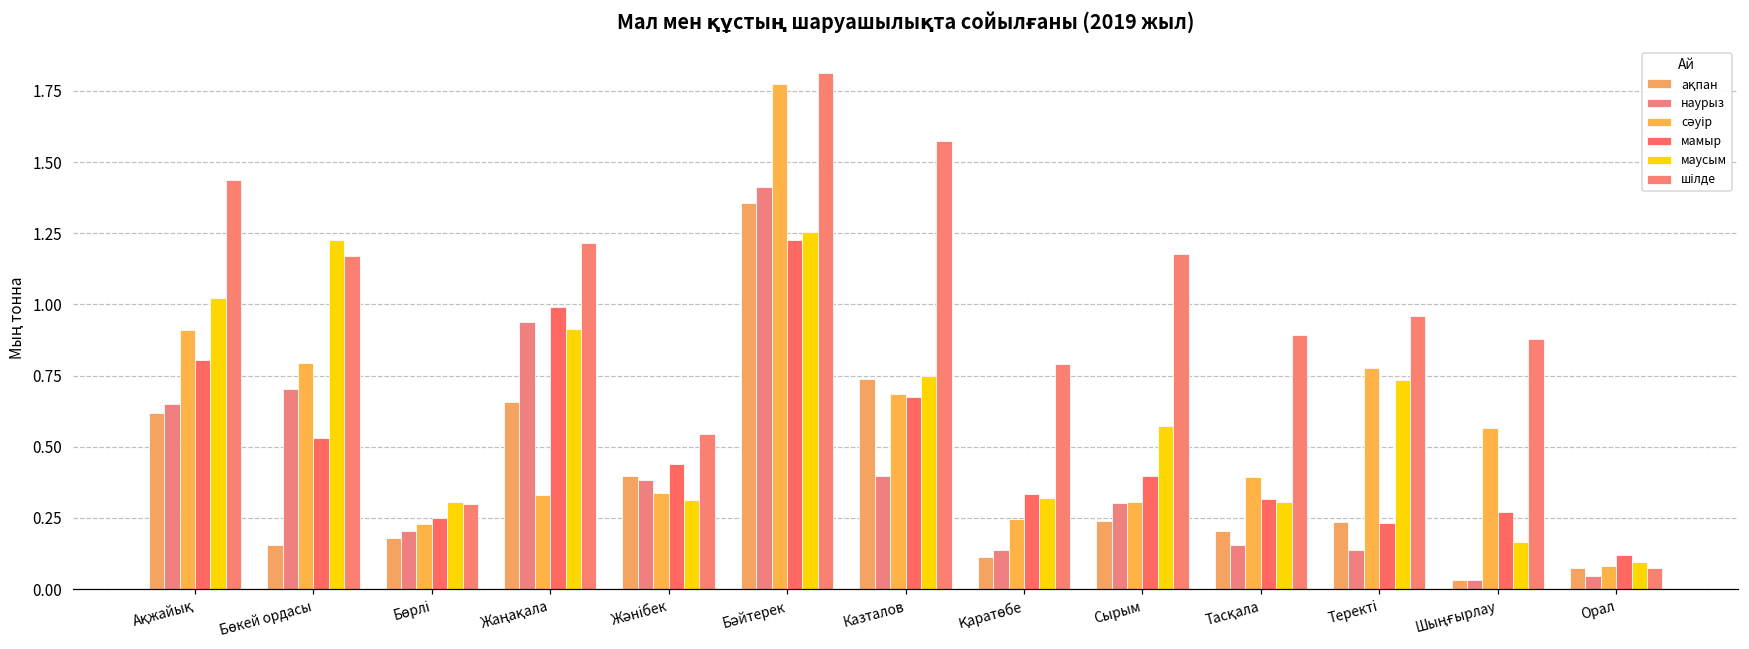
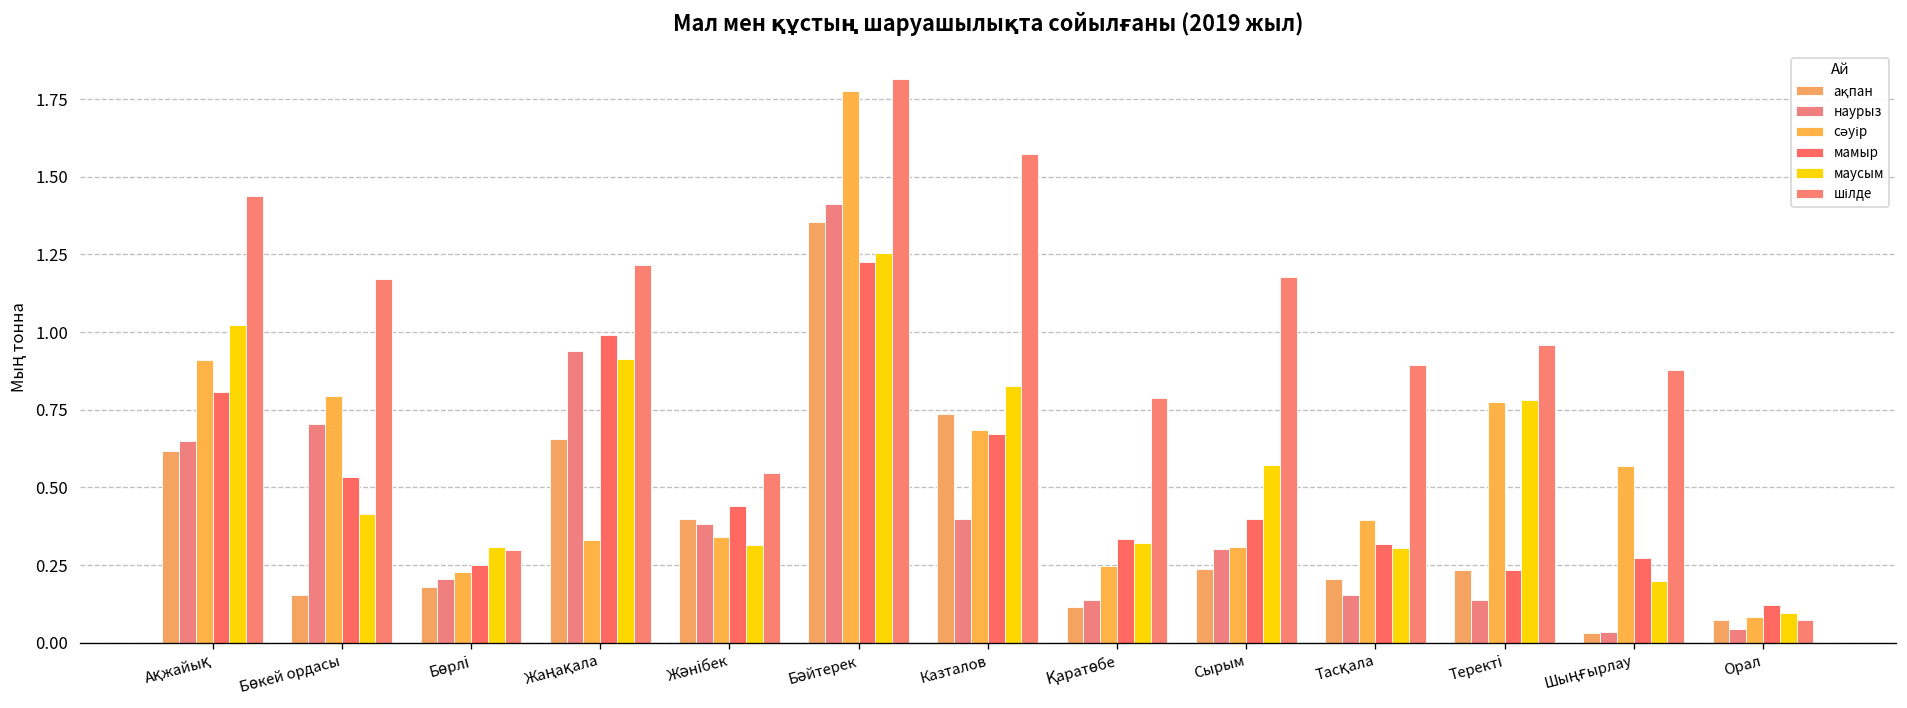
  {
    "маусым": {
      "Ақжайық": 1.02,
-     "Бөкей ордасы": 1.22,
+     "Бөкей ордасы": 0.42,
      "Бөрлі": 0.31,
      "Жаңақала": 0.91,
      "Жәнібек": 0.31,
      "Бәйтерек": 1.26,
-     "Казталов": 0.75,
+     "Казталов": 0.83,
      "Қаратөбе": 0.32,
      "Сырым": 0.57,
      "Тасқала": 0.31,
-     "Теректі": 0.73,
-     "Шыңғырлау": 0.17,
+     "Теректі": 0.78,
+     "Шыңғырлау": 0.20,
      "Орал": 0.10
    }
  }
